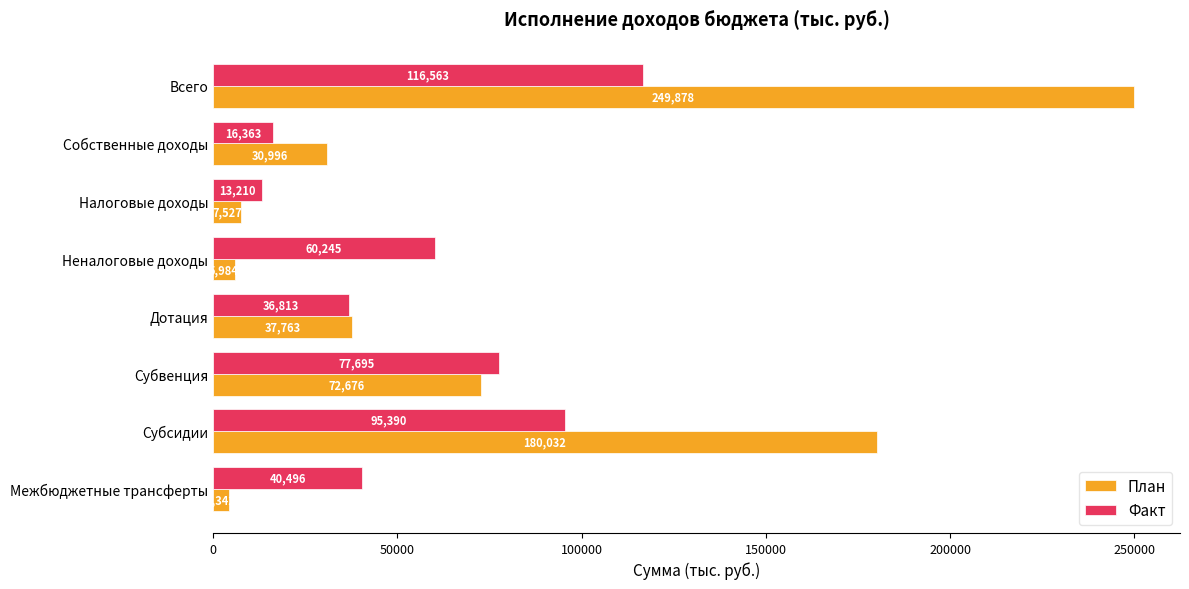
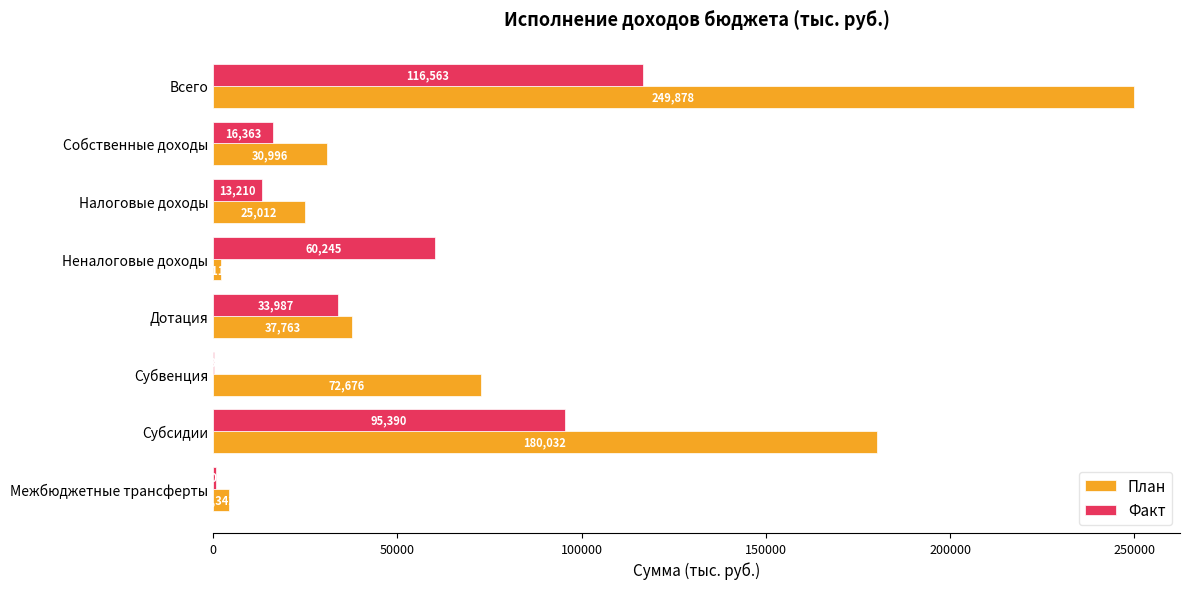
  {
    "План": {
      "Всего": "249,878",
      "Собственные доходы": "30,996",
-     "Налоговые доходы": "7,527",
-     "Неналоговые доходы": "6000",
+     "Налоговые доходы": "25,012",
+     "Неналоговые доходы": "2000",
      "Дотация": "37,763",
      "Субвенция": "72,676",
      "Субсидии": "180,032"
    },
    "Факт": {
      "Всего": "116,563",
      "Собственные доходы": "16,363",
      "Налоговые доходы": "13,210",
      "Неналоговые доходы": "60,245",
-     "Дотация": "36,813",
-     "Субвенция": "78000",
+     "Дотация": "33,987",
+     "Субвенция": "0",
      "Субсидии": "95,390",
-     "Межбюджетные трансферты": "40000"
+     "Межбюджетные трансферты": "1000"
    }
  }
